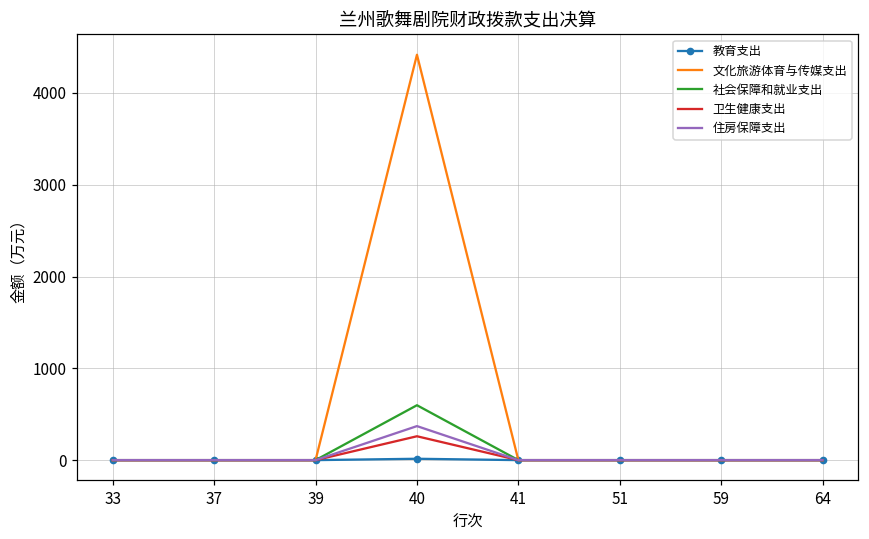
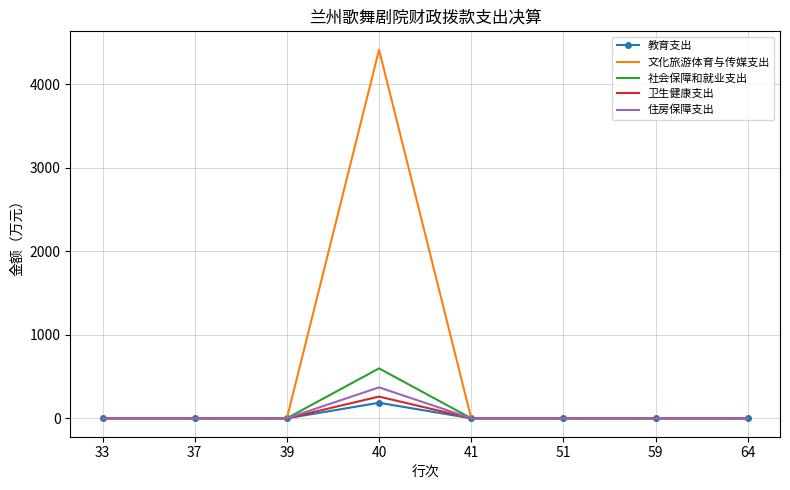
  {
    "教育支出": {
-     "40": 0
+     "40": 200
    },
    "文化旅游体育与传媒支出": {
      "40": 4400
    },
    "社会保障和就业支出": {
      "40": 600
    },
    "卫生健康支出": {
      "40": 300
    },
    "住房保障支出": {
      "40": 400
    }
  }
